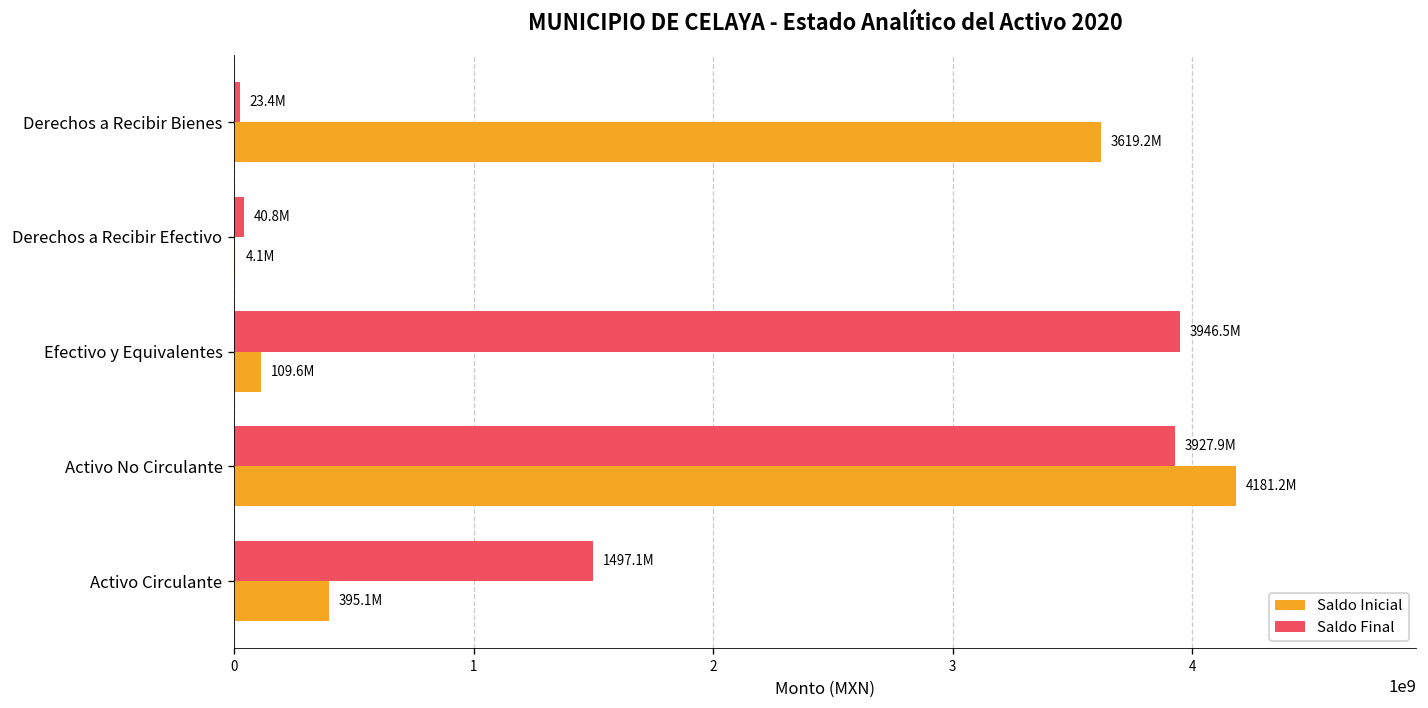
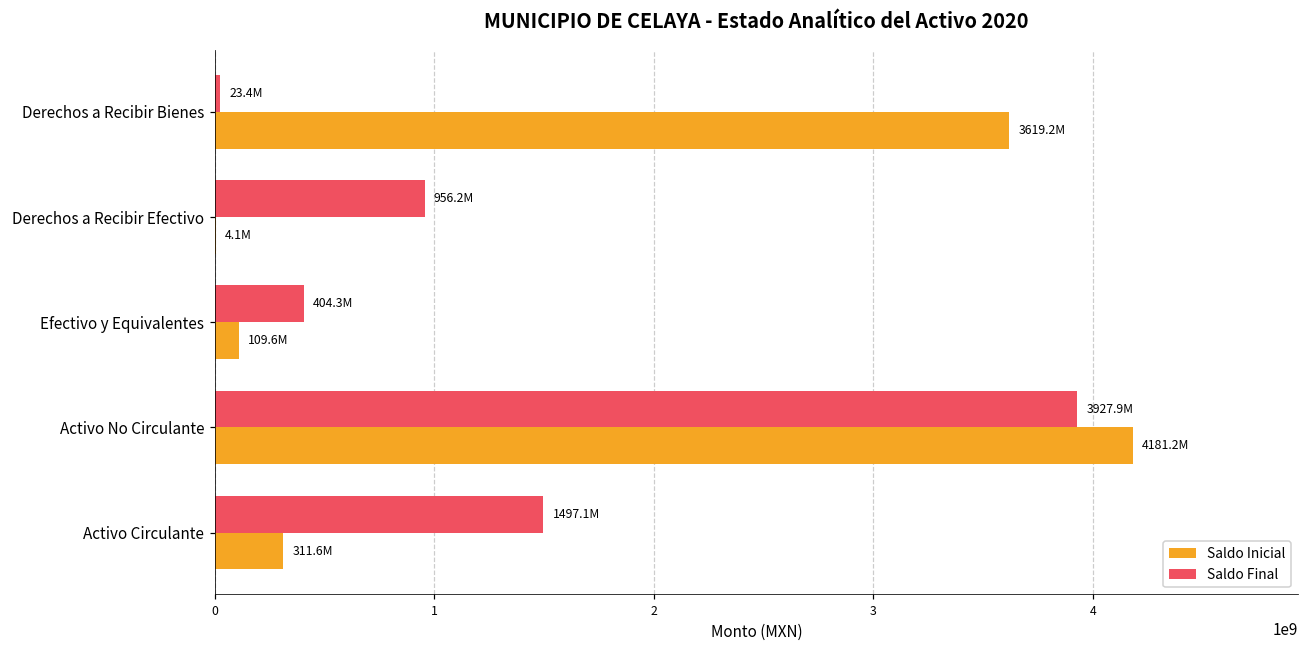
  {
    "Saldo Inicial": {
      "Derechos a Recibir Bienes": "3619.2M",
      "Derechos a Recibir Efectivo": "4.1M",
      "Efectivo y Equivalentes": "109.6M",
      "Activo No Circulante": "4181.2M",
-     "Activo Circulante": "395.1M"
+     "Activo Circulante": "311.6M"
    },
    "Saldo Final": {
      "Derechos a Recibir Bienes": "23.4M",
-     "Derechos a Recibir Efectivo": "40.8M",
-     "Efectivo y Equivalentes": "3946.5M",
+     "Derechos a Recibir Efectivo": "956.2M",
+     "Efectivo y Equivalentes": "404.3M",
      "Activo No Circulante": "3927.9M",
      "Activo Circulante": "1497.1M"
    }
  }
